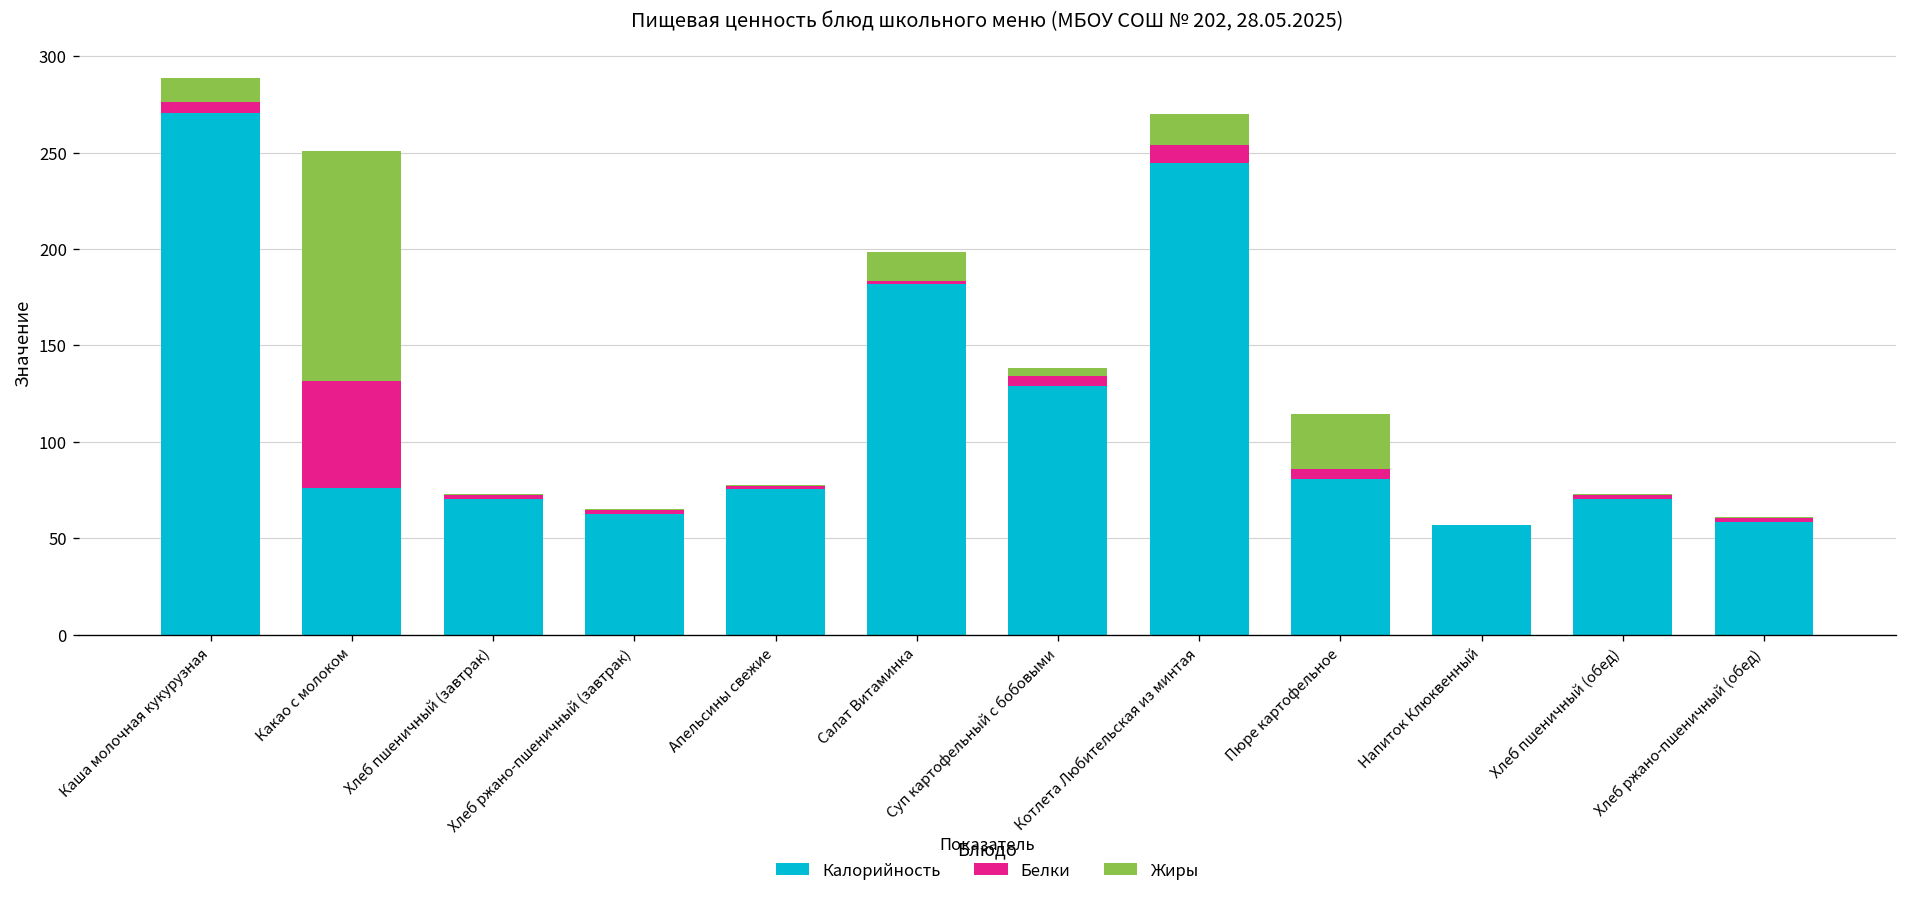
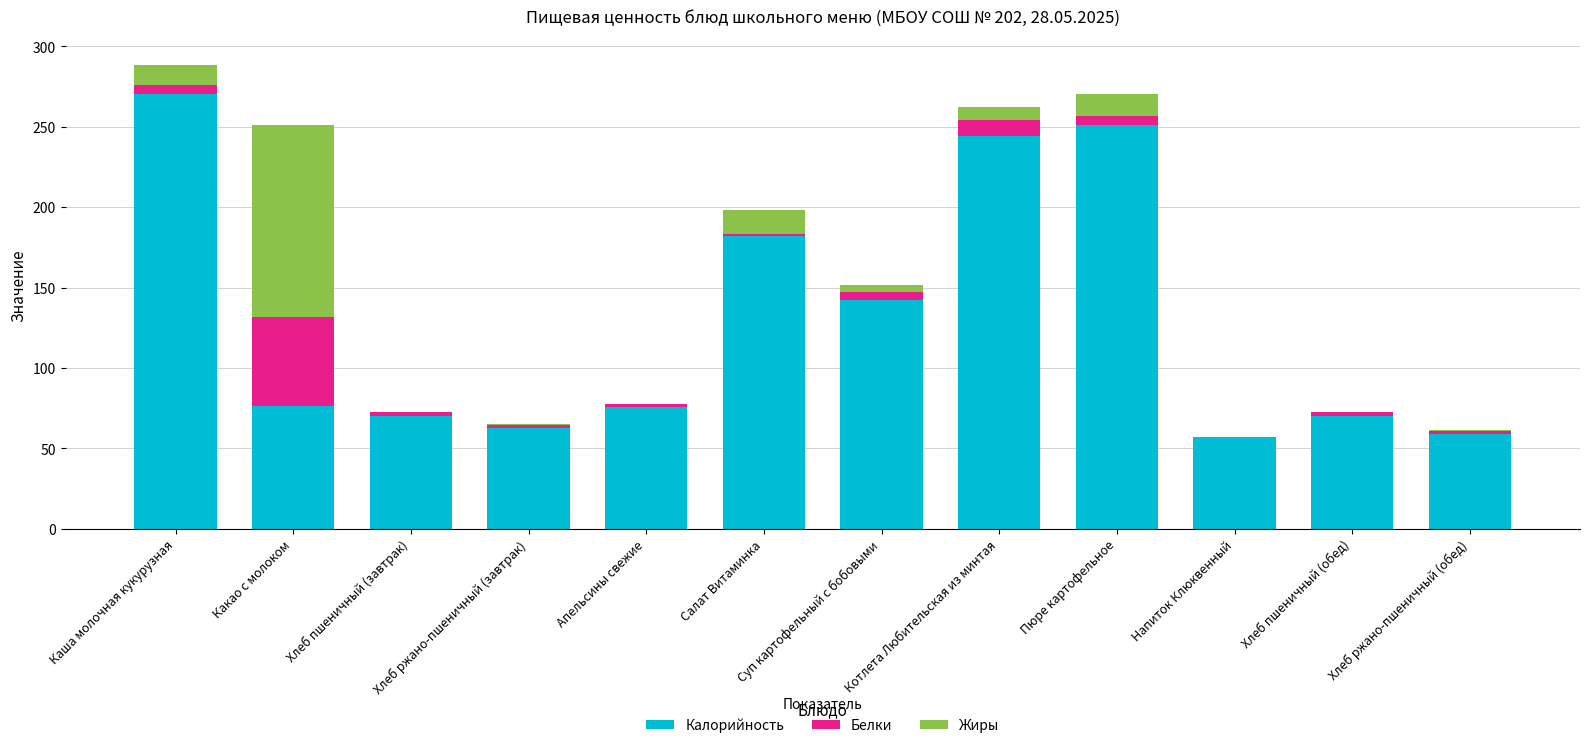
  {
    "Калорийность": {
      "Каша молочная кукурузная": 270,
      "Какао с молоком": 76,
      "Хлеб пшеничный (завтрак)": 70,
      "Хлеб ржано-пшеничный (завтрак)": 63,
      "Апельсины свежие": 76,
      "Салат Витаминка": 182,
-     "Суп картофельный с бобовыми": 129,
+     "Суп картофельный с бобовыми": 142,
      "Котлета Любительская из минтая": 244,
-     "Пюре картофельное": 81,
+     "Пюре картофельное": 251,
      "Напиток Клюквенный": 57,
      "Хлеб пшеничный (обед)": 70,
      "Хлеб ржано-пшеничный (обед)": 59
    },
    "Белки": {
      "Каша молочная кукурузная": 6,
      "Какао с молоком": 56,
      "Хлеб пшеничный (завтрак)": 2,
      "Хлеб ржано-пшеничный (завтрак)": 2,
      "Апельсины свежие": 2,
      "Суп картофельный с бобовыми": 5,
      "Котлета Любительская из минтая": 10,
      "Пюре картофельное": 5,
      "Напиток Клюквенный": 0,
      "Хлеб пшеничный (обед)": 2,
      "Хлеб ржано-пшеничный (обед)": 2
    },
    "Жиры": {
      "Каша молочная кукурузная": 12,
      "Какао с молоком": 119,
      "Салат Витаминка": 15,
      "Суп картофельный с бобовыми": 4,
-     "Котлета Любительская из минтая": 16,
-     "Пюре картофельное": 29,
+     "Котлета Любительская из минтая": 9,
+     "Пюре картофельное": 14,
      "Напиток Клюквенный": 0
    }
  }
